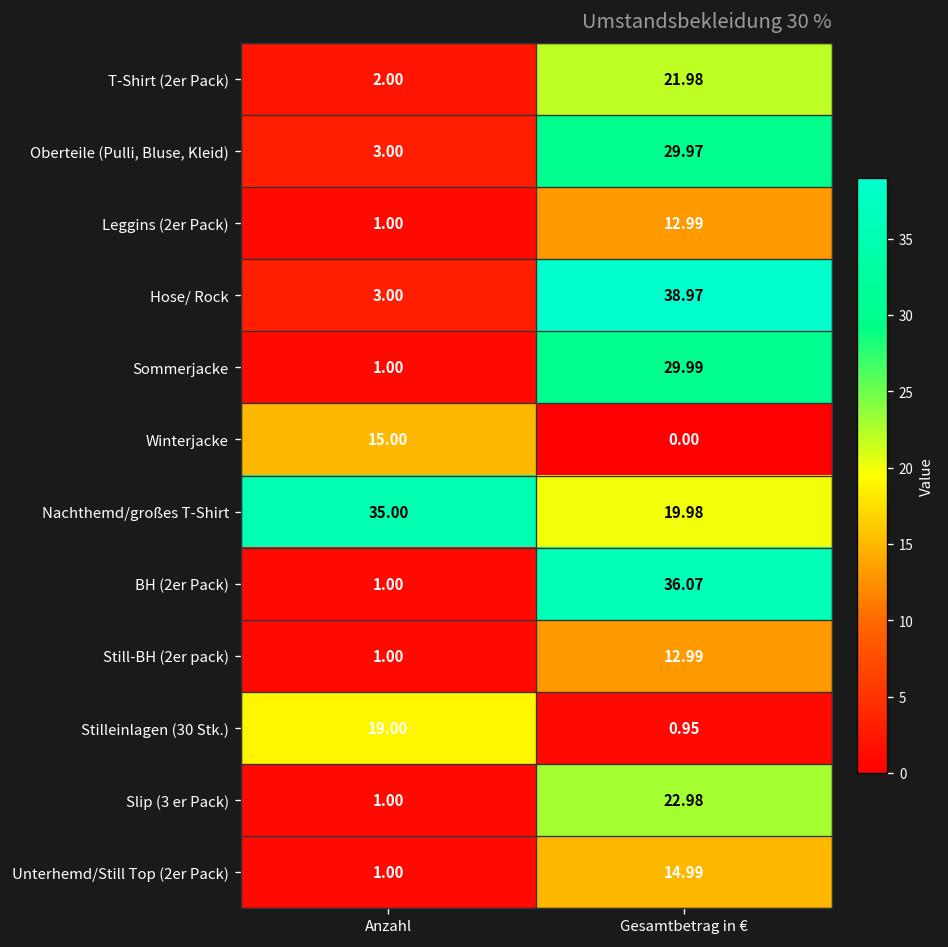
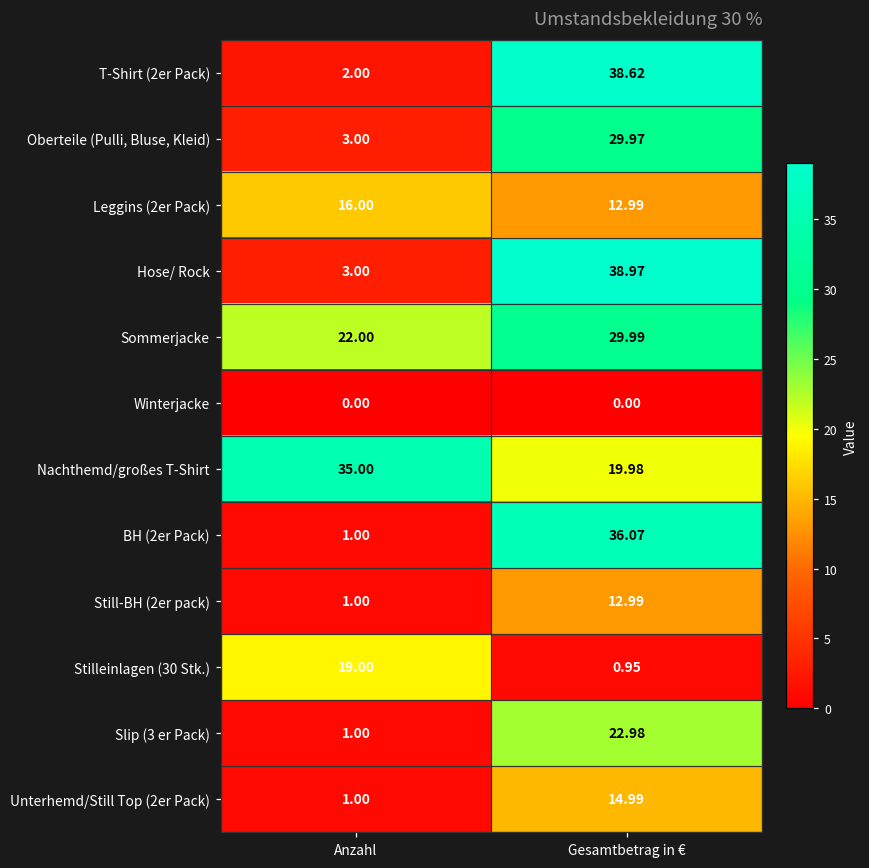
  {
    "T-Shirt (2er Pack)": {
      "Anzahl": 2.00,
-     "Gesamtbetrag in €": 21.98
+     "Gesamtbetrag in €": 38.62
    },
    "Oberteile (Pulli, Bluse, Kleid)": {
      "Anzahl": 3.00,
      "Gesamtbetrag in €": 29.97
    },
    "Leggins (2er Pack)": {
-     "Anzahl": 1.00,
+     "Anzahl": 16.00,
      "Gesamtbetrag in €": 12.99
    },
    "Hose/ Rock": {
      "Anzahl": 3.00,
      "Gesamtbetrag in €": 38.97
    },
    "Sommerjacke": {
-     "Anzahl": 1.00,
+     "Anzahl": 22.00,
      "Gesamtbetrag in €": 29.99
    },
    "Winterjacke": {
-     "Anzahl": 15.00,
+     "Anzahl": 0.00,
      "Gesamtbetrag in €": 0.00
    },
    "Nachthemd/großes T-Shirt": {
      "Anzahl": 35.00,
      "Gesamtbetrag in €": 19.98
    },
    "BH (2er Pack)": {
      "Anzahl": 1.00,
      "Gesamtbetrag in €": 36.07
    },
    "Still-BH (2er pack)": {
      "Anzahl": 1.00,
      "Gesamtbetrag in €": 12.99
    },
    "Stilleinlagen (30 Stk.)": {
      "Anzahl": 19.00,
      "Gesamtbetrag in €": 0.95
    },
    "Slip (3 er Pack)": {
      "Anzahl": 1.00,
      "Gesamtbetrag in €": 22.98
    },
    "Unterhemd/Still Top (2er Pack)": {
      "Anzahl": 1.00,
      "Gesamtbetrag in €": 14.99
    }
  }
